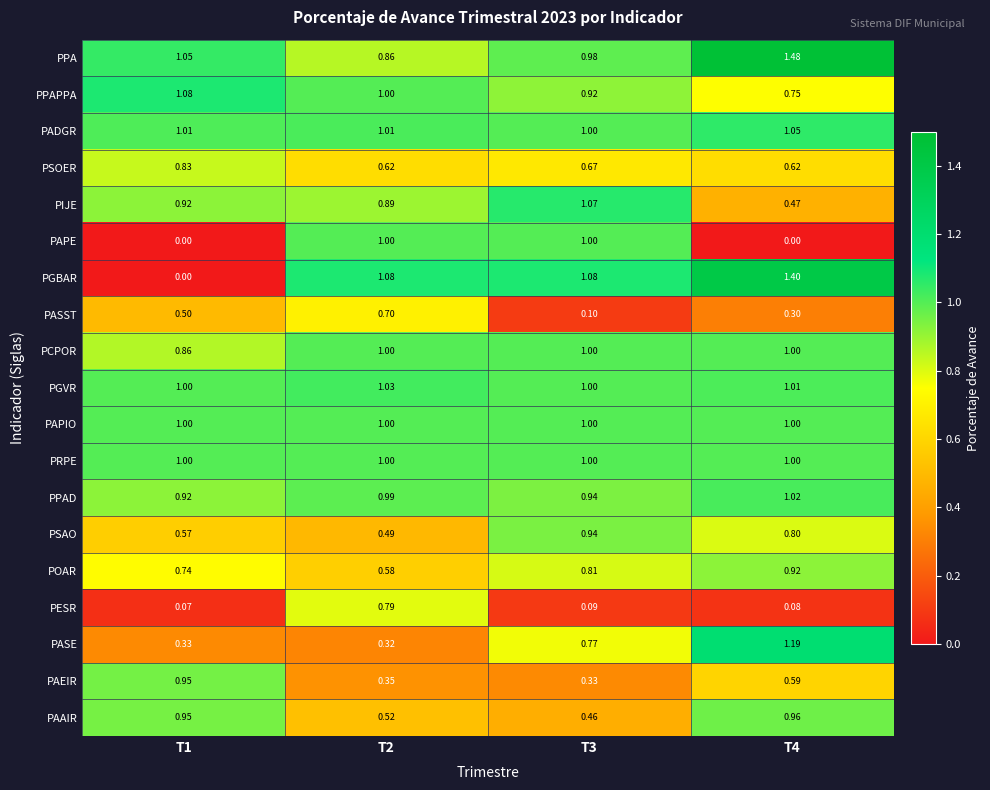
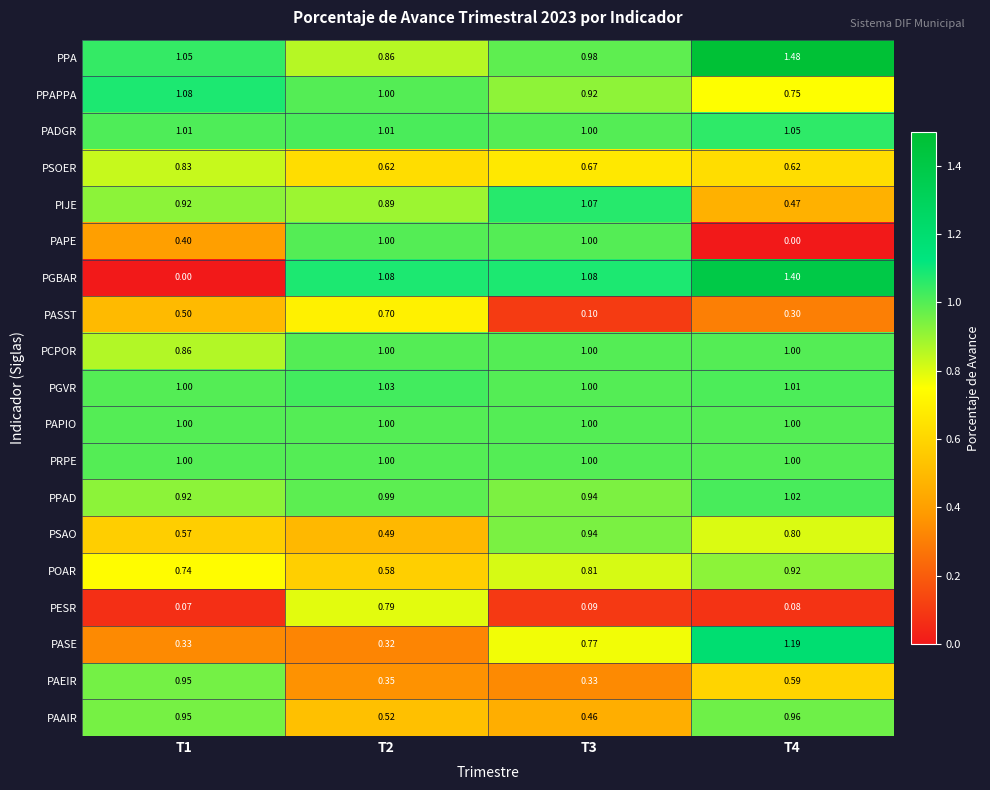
  {
    "PPA": {
      "T1": 1.05,
      "T2": 0.86,
      "T3": 0.98,
      "T4": 1.48
    },
    "PPAPPA": {
      "T1": 1.08,
      "T2": 1.00,
      "T3": 0.92,
      "T4": 0.75
    },
    "PADGR": {
      "T1": 1.01,
      "T2": 1.01,
      "T3": 1.00,
      "T4": 1.05
    },
    "PSOER": {
      "T1": 0.83,
      "T2": 0.62,
      "T3": 0.67,
      "T4": 0.62
    },
    "PIJE": {
      "T1": 0.92,
      "T2": 0.89,
      "T3": 1.07,
      "T4": 0.47
    },
    "PAPE": {
-     "T1": 0.00,
+     "T1": 0.40,
      "T2": 1.00,
      "T3": 1.00,
      "T4": 0.00
    },
    "PGBAR": {
      "T1": 0.00,
      "T2": 1.08,
      "T3": 1.08,
      "T4": 1.40
    },
    "PASST": {
      "T1": 0.50,
      "T2": 0.70,
      "T3": 0.10,
      "T4": 0.30
    },
    "PCPOR": {
      "T1": 0.86,
      "T2": 1.00,
      "T3": 1.00,
      "T4": 1.00
    },
    "PGVR": {
      "T1": 1.00,
      "T2": 1.03,
      "T3": 1.00,
      "T4": 1.01
    },
    "PAPIO": {
      "T1": 1.00,
      "T2": 1.00,
      "T3": 1.00,
      "T4": 1.00
    },
    "PRPE": {
      "T1": 1.00,
      "T2": 1.00,
      "T3": 1.00,
      "T4": 1.00
    },
    "PPAD": {
      "T1": 0.92,
      "T2": 0.99,
      "T3": 0.94,
      "T4": 1.02
    },
    "PSAO": {
      "T1": 0.57,
      "T2": 0.49,
      "T3": 0.94,
      "T4": 0.80
    },
    "POAR": {
      "T1": 0.74,
      "T2": 0.58,
      "T3": 0.81,
      "T4": 0.92
    },
    "PESR": {
      "T1": 0.07,
      "T2": 0.79,
      "T3": 0.09,
      "T4": 0.08
    },
    "PASE": {
      "T1": 0.33,
      "T2": 0.32,
      "T3": 0.77,
      "T4": 1.19
    },
    "PAEIR": {
      "T1": 0.95,
      "T2": 0.35,
      "T3": 0.33,
      "T4": 0.59
    },
    "PAAIR": {
      "T1": 0.95,
      "T2": 0.52,
      "T3": 0.46,
      "T4": 0.96
    }
  }
